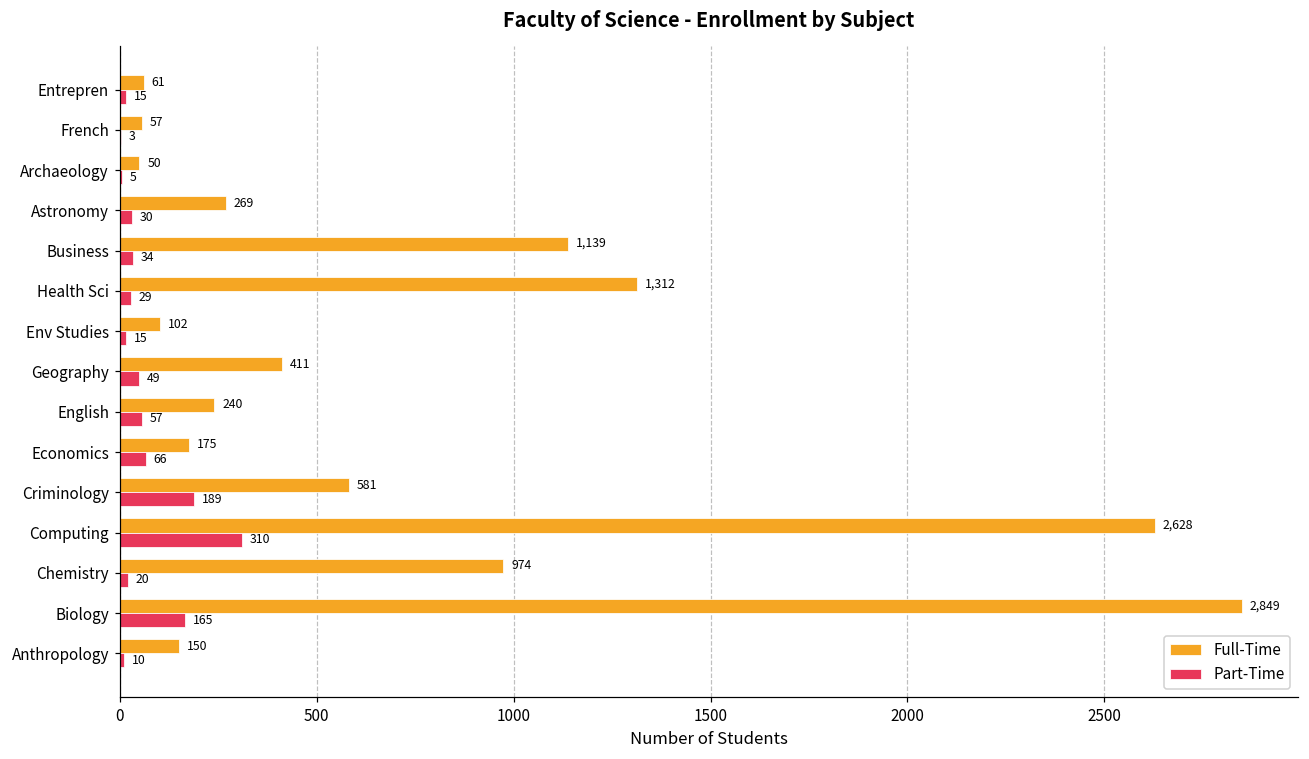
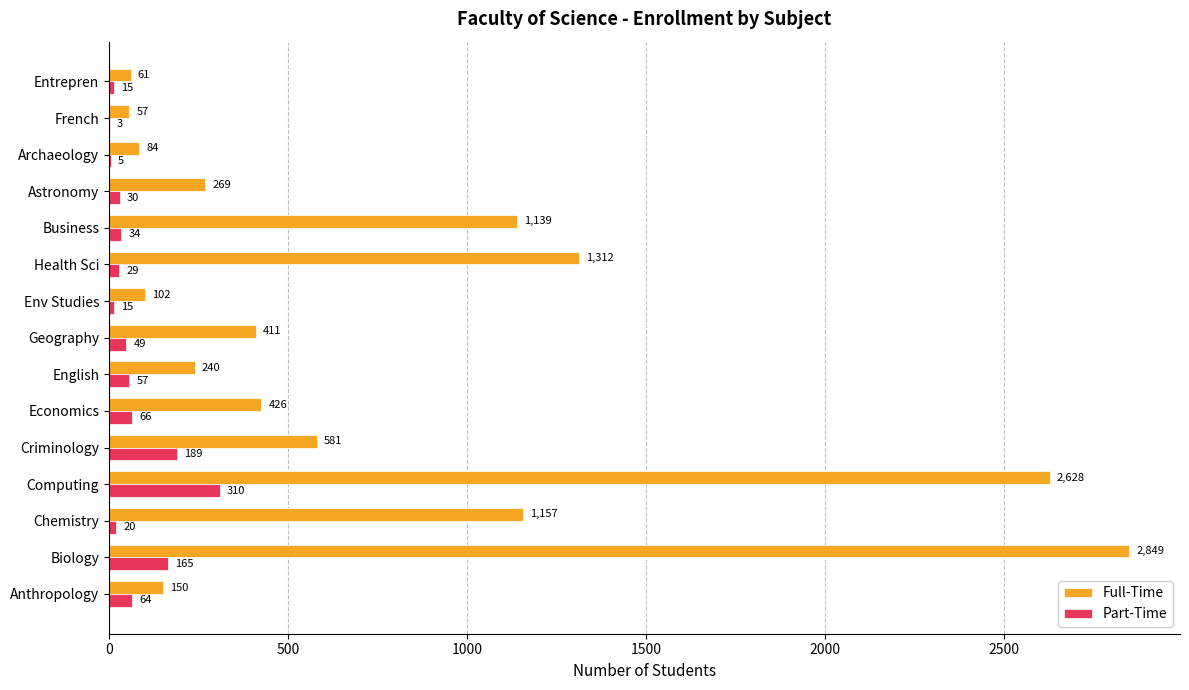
  {
    "Full-Time": {
      "Entrepren": "61",
      "French": "57",
-     "Archaeology": "50",
+     "Archaeology": "84",
      "Astronomy": "269",
      "Business": "1,139",
      "Health Sci": "1,312",
      "Env Studies": "102",
      "Geography": "411",
      "English": "240",
-     "Economics": "175",
+     "Economics": "426",
      "Criminology": "581",
      "Computing": "2,628",
-     "Chemistry": "974",
+     "Chemistry": "1,157",
      "Biology": "2,849",
      "Anthropology": "150"
    },
    "Part-Time": {
      "Entrepren": "15",
      "French": "3",
      "Archaeology": "5",
      "Astronomy": "30",
      "Business": "34",
      "Health Sci": "29",
      "Env Studies": "15",
      "Geography": "49",
      "English": "57",
      "Economics": "66",
      "Criminology": "189",
      "Computing": "310",
      "Chemistry": "20",
      "Biology": "165",
-     "Anthropology": "10"
+     "Anthropology": "64"
    }
  }
